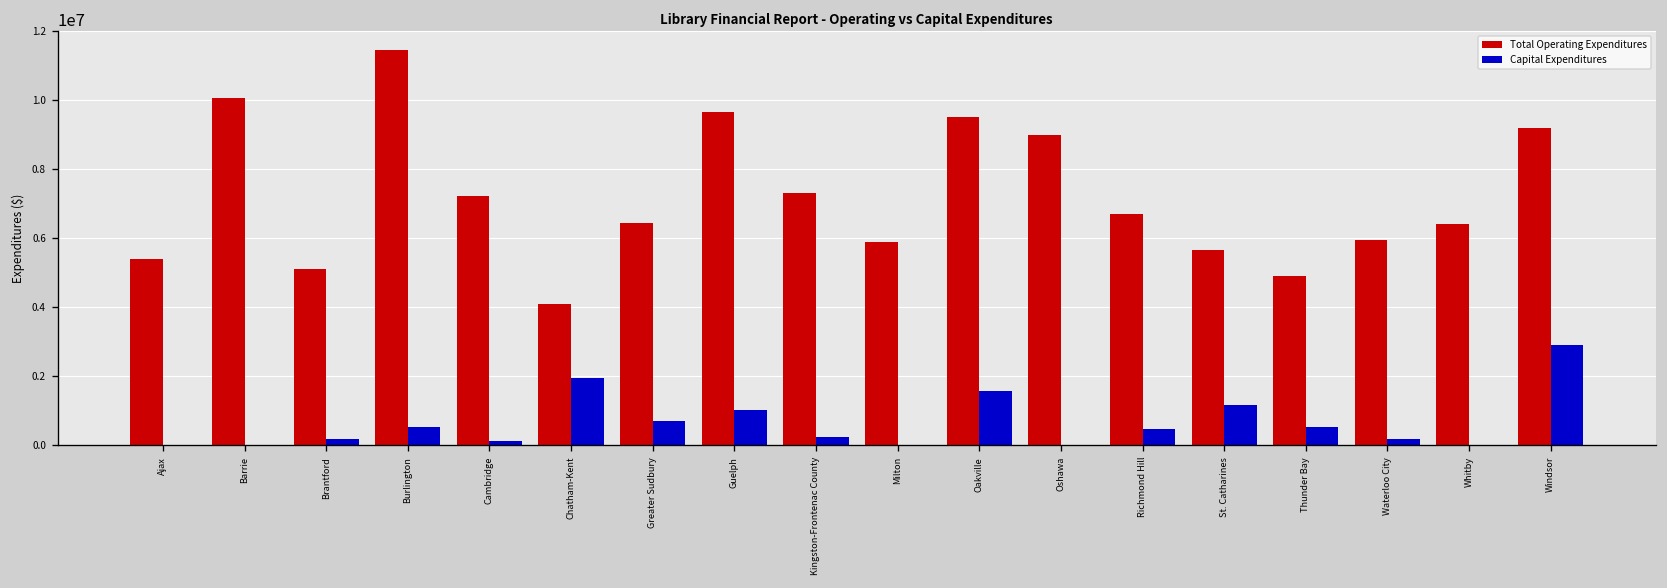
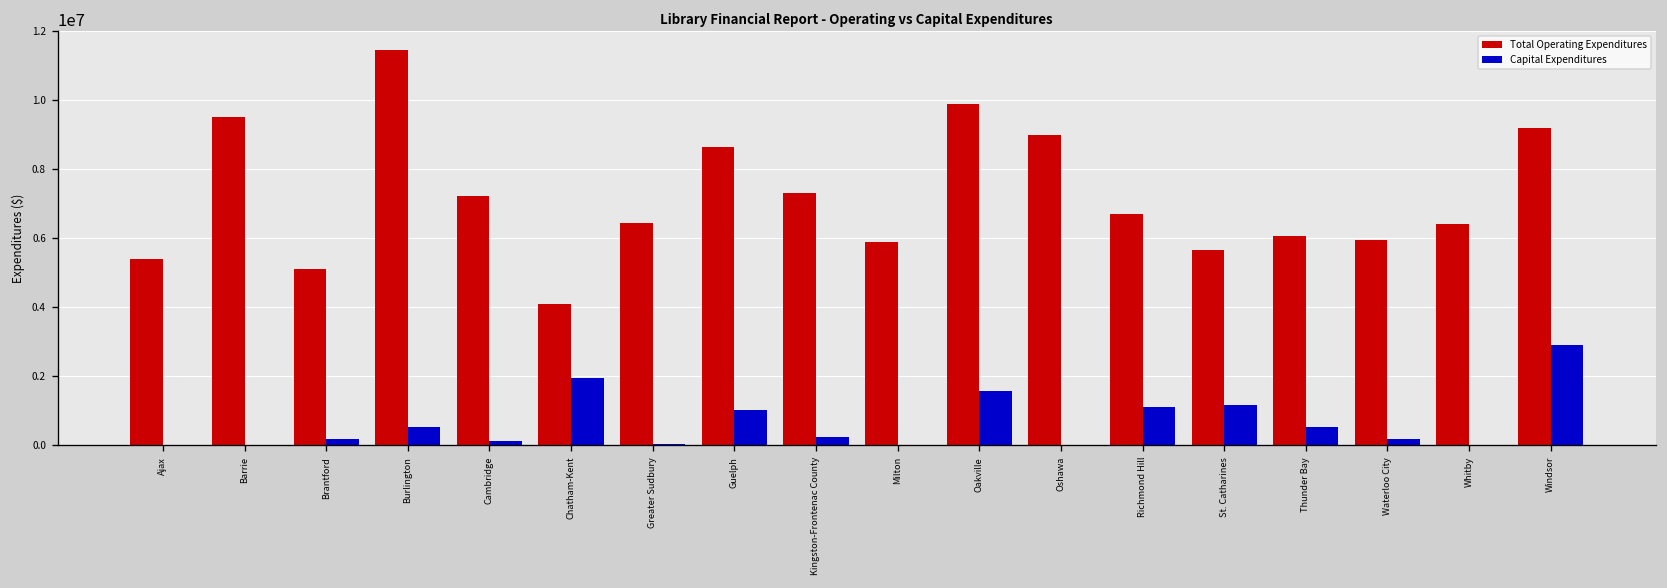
  {
    "Total Operating Expenditures": {
      "Ajax": 5400000,
-     "Barrie": 10100000,
+     "Barrie": 9500000,
      "Brantford": 5100000,
      "Burlington": 11500000,
      "Cambridge": 7200000,
      "Chatham-Kent": 4100000,
      "Greater Sudbury": 6400000,
-     "Guelph": 9700000,
+     "Guelph": 8600000,
      "Kingston-Frontenac County": 7300000,
      "Milton": 5900000,
-     "Oakville": 9500000,
+     "Oakville": 9900000,
      "Oshawa": 9000000,
      "Richmond Hill": 6700000,
      "St. Catharines": 5700000,
-     "Thunder Bay": 4900000,
+     "Thunder Bay": 6100000,
      "Waterloo City": 5900000,
      "Whitby": 6400000,
      "Windsor": 9200000
    },
    "Capital Expenditures": {
      "Ajax": 0,
      "Barrie": 0,
      "Brantford": 200000,
      "Burlington": 500000,
      "Cambridge": 100000,
      "Chatham-Kent": 1900000,
-     "Greater Sudbury": 700000,
+     "Greater Sudbury": 0,
      "Guelph": 1000000,
      "Kingston-Frontenac County": 200000,
      "Milton": 0,
      "Oakville": 1600000,
      "Oshawa": 0,
-     "Richmond Hill": 500000,
+     "Richmond Hill": 1100000,
      "St. Catharines": 1200000,
      "Thunder Bay": 500000,
      "Waterloo City": 200000,
      "Whitby": 0,
      "Windsor": 2900000
    }
  }
